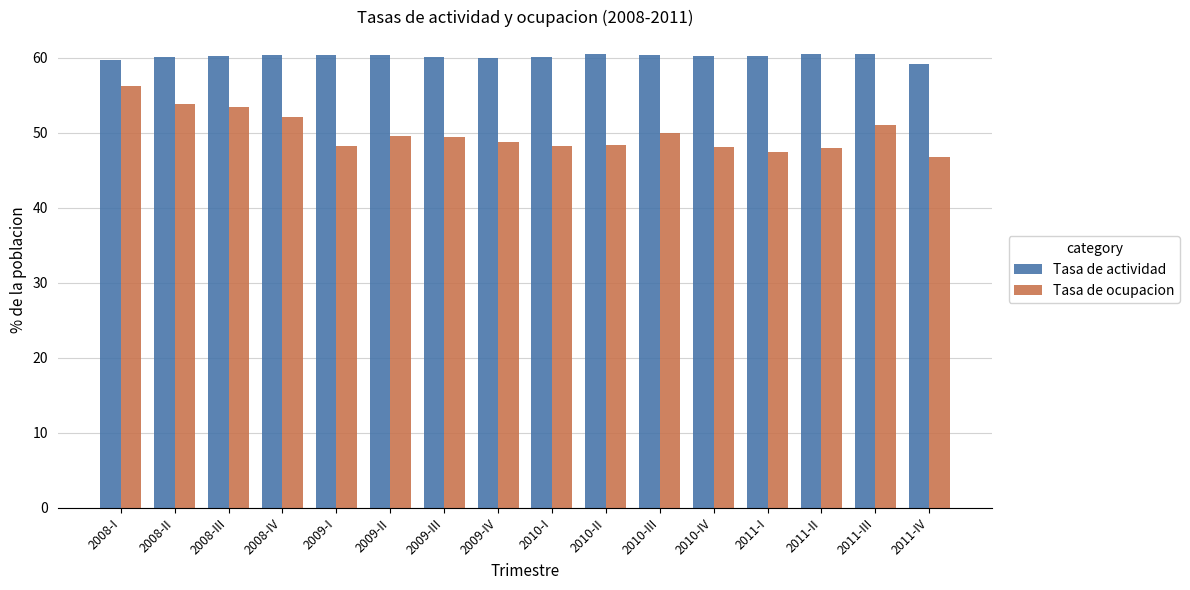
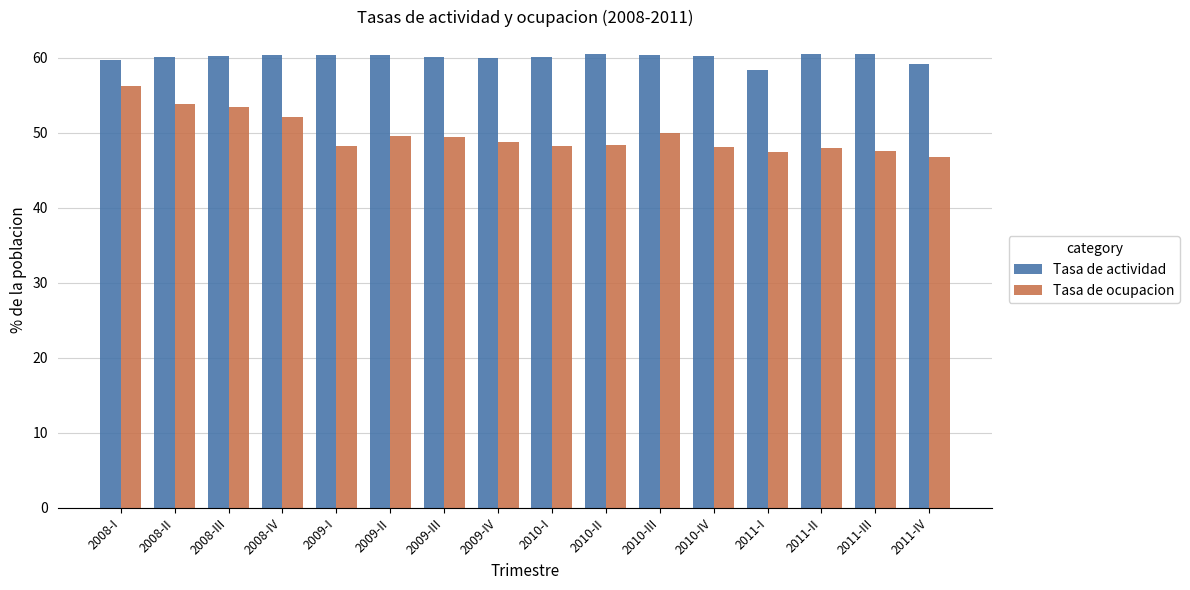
  {
    "Tasa de actividad": {
      "2008-I": 60,
      "2008-II": 60,
      "2008-III": 60,
      "2008-IV": 60,
      "2009-I": 60,
      "2009-II": 60,
      "2009-III": 60,
      "2009-IV": 60,
      "2010-I": 60,
      "2010-II": 60,
      "2010-III": 60,
      "2010-IV": 60,
-     "2011-I": 60,
+     "2011-I": 58,
      "2011-II": 60,
      "2011-III": 60,
      "2011-IV": 59
    },
    "Tasa de ocupacion": {
      "2008-I": 56,
      "2008-II": 54,
      "2008-III": 53,
      "2008-IV": 52,
      "2009-I": 48,
      "2009-II": 50,
      "2009-III": 49,
      "2009-IV": 49,
      "2010-I": 48,
      "2010-II": 48,
      "2010-III": 50,
      "2010-IV": 48,
      "2011-I": 47,
      "2011-II": 48,
-     "2011-III": 51,
+     "2011-III": 48,
      "2011-IV": 47
    }
  }
